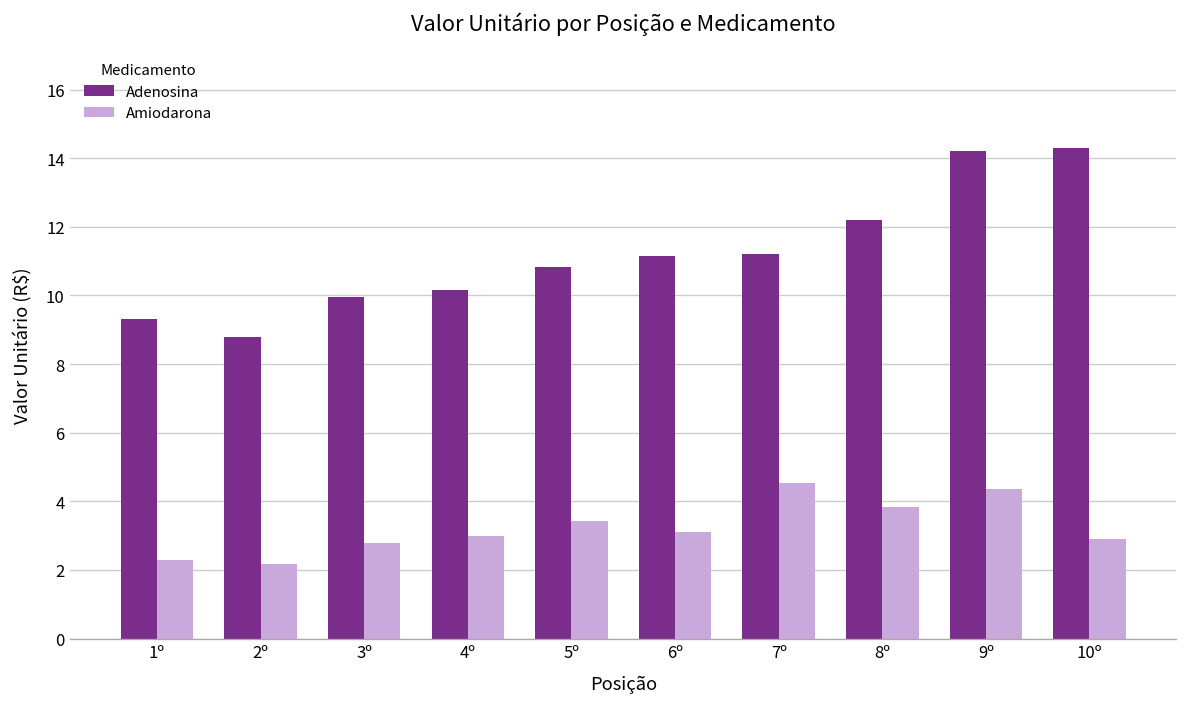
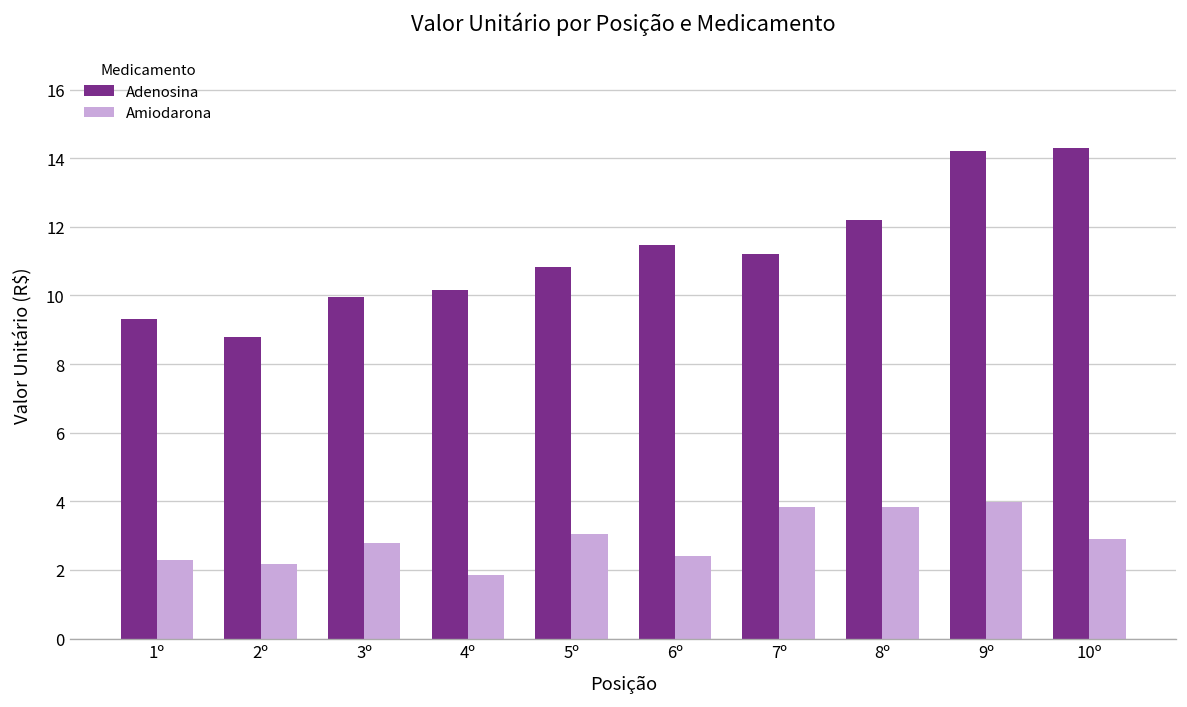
  {
    "Adenosina": {
      "1º": 9.3,
      "2º": 8.8,
      "3º": 10.0,
      "4º": 10.2,
      "5º": 10.8,
-     "6º": 11.2,
+     "6º": 11.5,
      "7º": 11.2,
      "8º": 12.2,
      "9º": 14.2,
      "10º": 14.3
    },
    "Amiodarona": {
      "1º": 2.3,
      "2º": 2.2,
      "3º": 2.8,
-     "4º": 3.0,
-     "5º": 3.4,
-     "6º": 3.1,
-     "7º": 4.5,
+     "4º": 1.8,
+     "5º": 3.1,
+     "6º": 2.4,
+     "7º": 3.8,
      "8º": 3.8,
-     "9º": 4.4,
+     "9º": 4.0,
      "10º": 2.9
    }
  }
